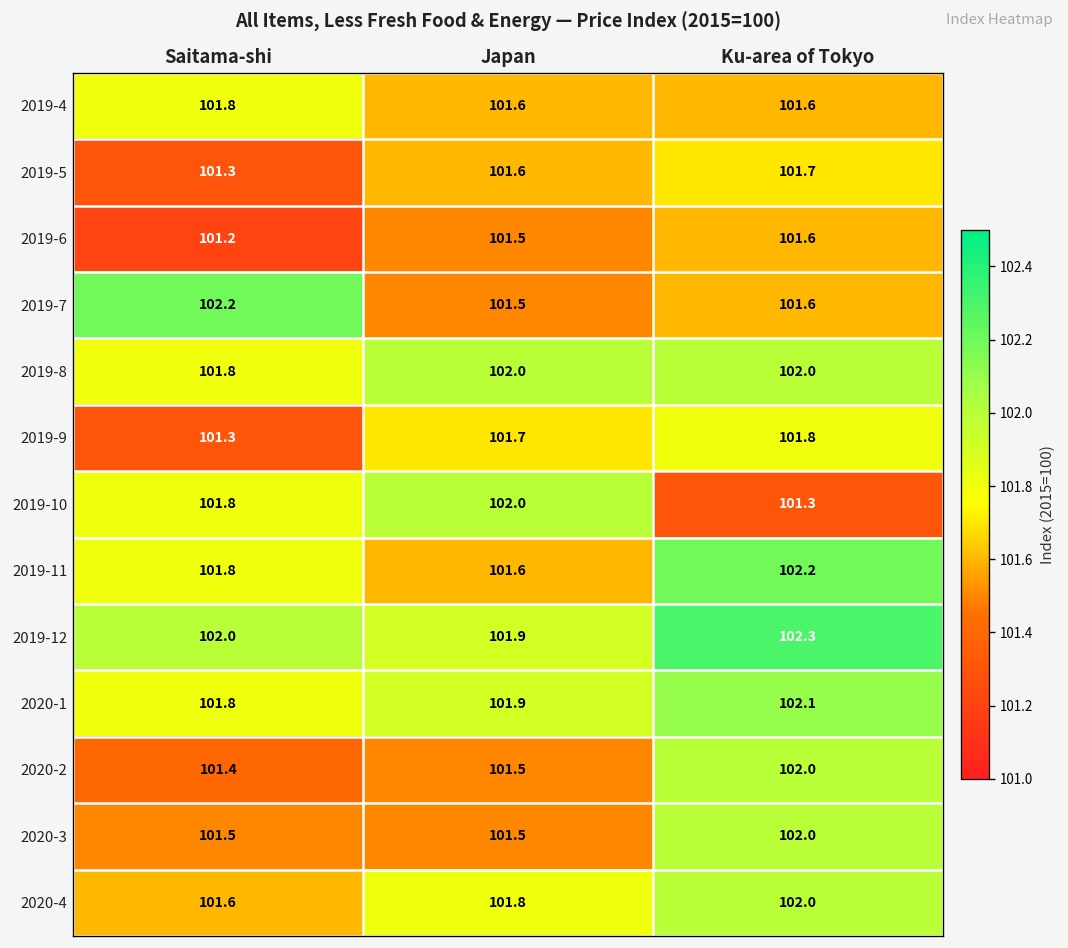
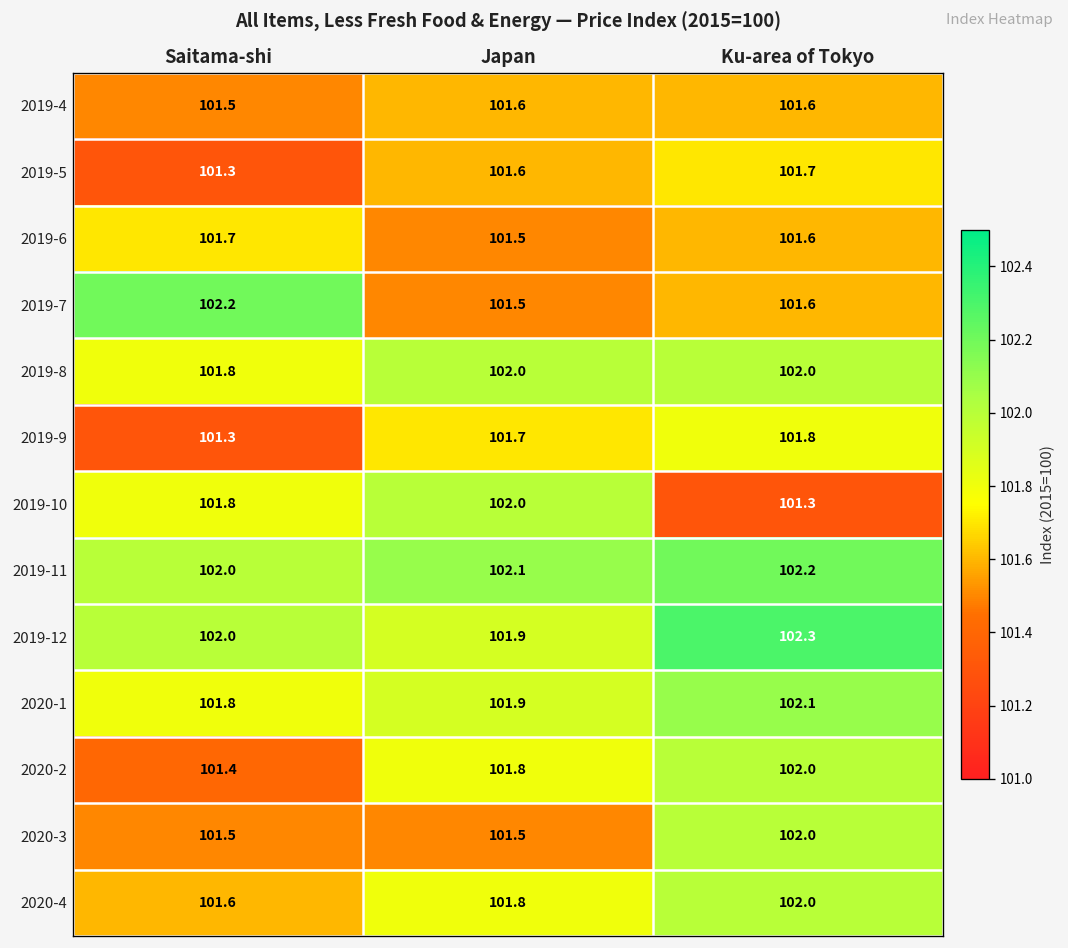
  {
    "2019-4": {
-     "Saitama-shi": 101.8,
+     "Saitama-shi": 101.5,
      "Japan": 101.6,
      "Ku-area of Tokyo": 101.6
    },
    "2019-5": {
      "Saitama-shi": 101.3,
      "Japan": 101.6,
      "Ku-area of Tokyo": 101.7
    },
    "2019-6": {
-     "Saitama-shi": 101.2,
+     "Saitama-shi": 101.7,
      "Japan": 101.5,
      "Ku-area of Tokyo": 101.6
    },
    "2019-7": {
      "Saitama-shi": 102.2,
      "Japan": 101.5,
      "Ku-area of Tokyo": 101.6
    },
    "2019-8": {
      "Saitama-shi": 101.8,
      "Japan": 102.0,
      "Ku-area of Tokyo": 102.0
    },
    "2019-9": {
      "Saitama-shi": 101.3,
      "Japan": 101.7,
      "Ku-area of Tokyo": 101.8
    },
    "2019-10": {
      "Saitama-shi": 101.8,
      "Japan": 102.0,
      "Ku-area of Tokyo": 101.3
    },
    "2019-11": {
-     "Saitama-shi": 101.8,
-     "Japan": 101.6,
+     "Saitama-shi": 102.0,
+     "Japan": 102.1,
      "Ku-area of Tokyo": 102.2
    },
    "2019-12": {
      "Saitama-shi": 102.0,
      "Japan": 101.9,
      "Ku-area of Tokyo": 102.3
    },
    "2020-1": {
      "Saitama-shi": 101.8,
      "Japan": 101.9,
      "Ku-area of Tokyo": 102.1
    },
    "2020-2": {
      "Saitama-shi": 101.4,
-     "Japan": 101.5,
+     "Japan": 101.8,
      "Ku-area of Tokyo": 102.0
    },
    "2020-3": {
      "Saitama-shi": 101.5,
      "Japan": 101.5,
      "Ku-area of Tokyo": 102.0
    },
    "2020-4": {
      "Saitama-shi": 101.6,
      "Japan": 101.8,
      "Ku-area of Tokyo": 102.0
    }
  }
